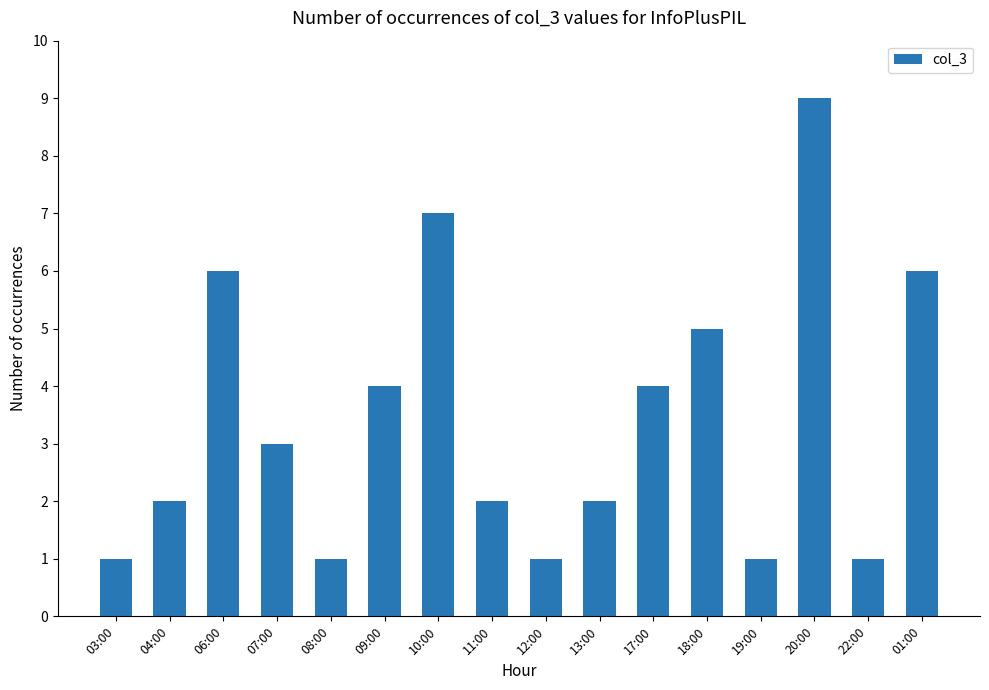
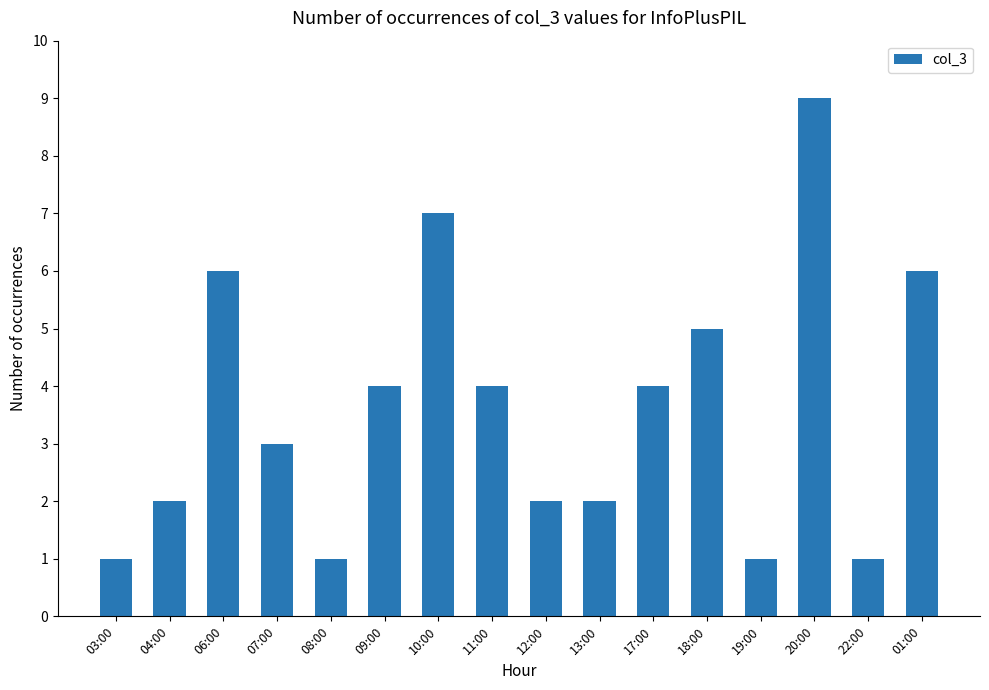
  {
    "03:00": 1,
    "04:00": 2,
    "06:00": 6,
    "07:00": 3,
    "08:00": 1,
    "09:00": 4,
    "10:00": 7,
-   "11:00": 2,
-   "12:00": 1,
+   "11:00": 4,
+   "12:00": 2,
    "13:00": 2,
    "17:00": 4,
    "18:00": 5,
    "19:00": 1,
    "20:00": 9,
    "22:00": 1,
    "01:00": 6
  }
